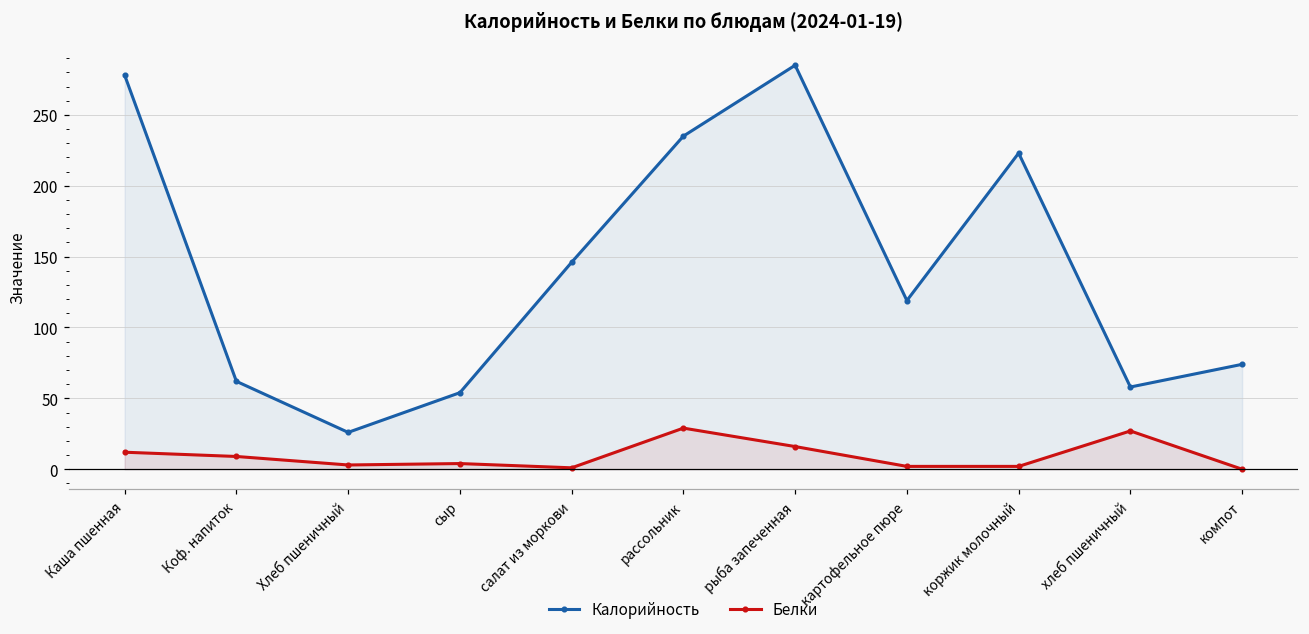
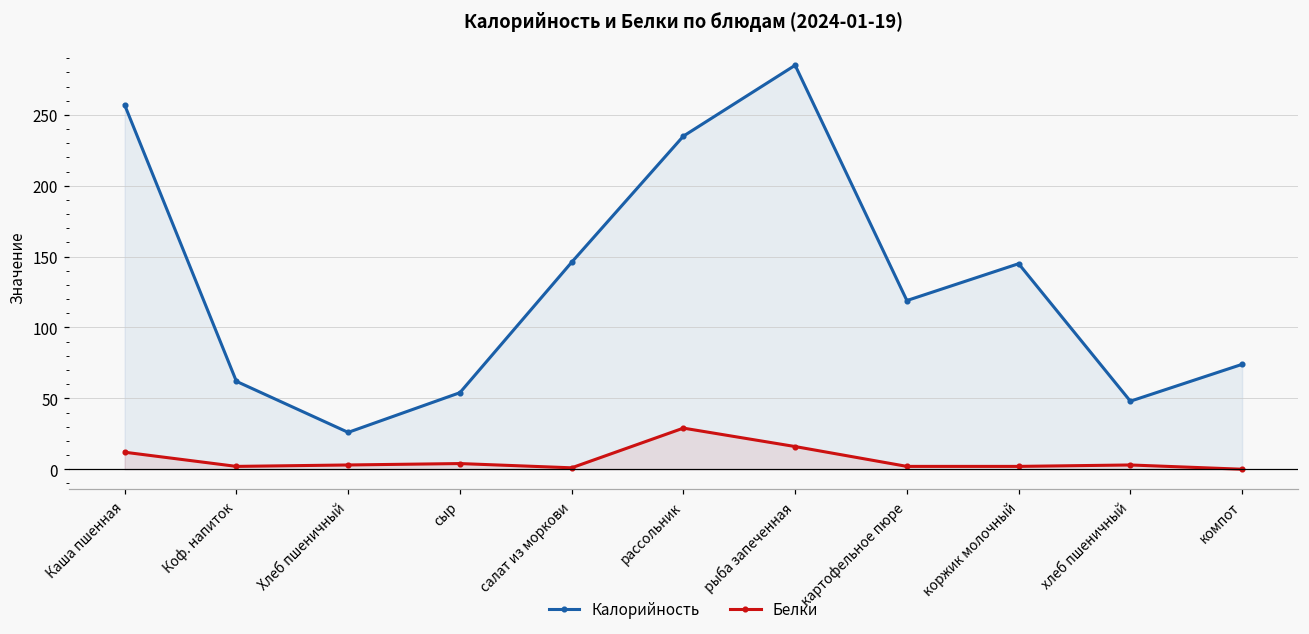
  {
    "Калорийность": {
-     "Каша пшенная": 278,
+     "Каша пшенная": 257,
      "Коф. напиток": 62,
      "Хлеб пшеничный": 26,
      "сыр": 54,
      "салат из моркови": 146,
      "рассольник": 235,
      "рыба запеченная": 285,
      "картофельное пюре": 119,
-     "коржик молочный": 223,
-     "хлеб пшеничный": 58,
+     "коржик молочный": 145,
+     "хлеб пшеничный": 48,
      "компот": 74
    },
    "Белки": {
      "Каша пшенная": 12,
-     "Коф. напиток": 9,
+     "Коф. напиток": 2,
      "Хлеб пшеничный": 3,
      "сыр": 4,
      "салат из моркови": 1,
      "рассольник": 29,
      "рыба запеченная": 16,
      "картофельное пюре": 2,
      "коржик молочный": 2,
-     "хлеб пшеничный": 27,
+     "хлеб пшеничный": 3,
      "компот": 0
    }
  }
